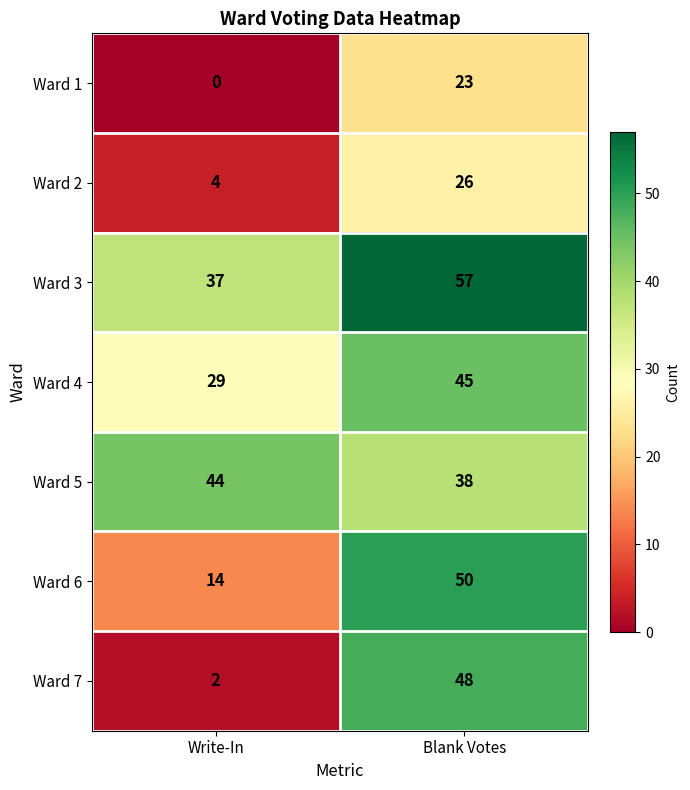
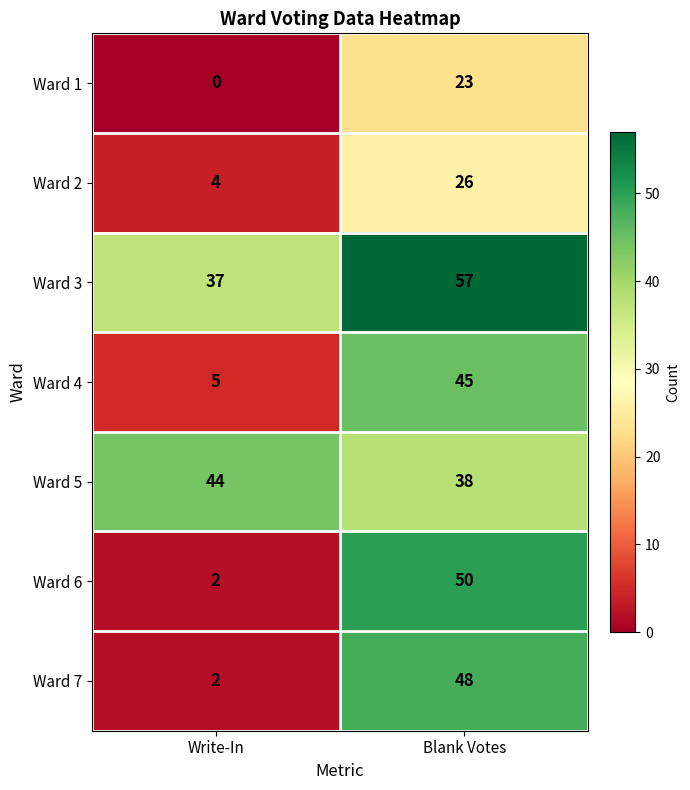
  {
    "Ward 1": {
      "Write-In": 0,
      "Blank Votes": 23
    },
    "Ward 2": {
      "Write-In": 4,
      "Blank Votes": 26
    },
    "Ward 3": {
      "Write-In": 37,
      "Blank Votes": 57
    },
    "Ward 4": {
-     "Write-In": 29,
+     "Write-In": 5,
      "Blank Votes": 45
    },
    "Ward 5": {
      "Write-In": 44,
      "Blank Votes": 38
    },
    "Ward 6": {
-     "Write-In": 14,
+     "Write-In": 2,
      "Blank Votes": 50
    },
    "Ward 7": {
      "Write-In": 2,
      "Blank Votes": 48
    }
  }
